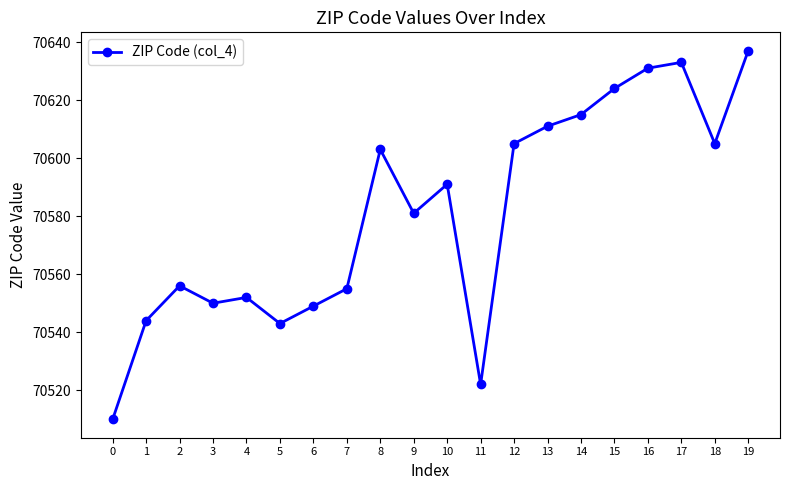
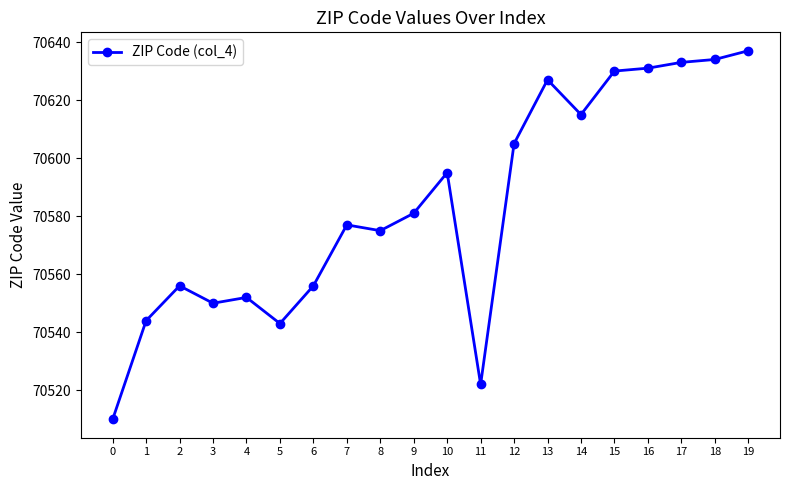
  {
    "0": 70510,
    "1": 70544,
    "2": 70556,
    "3": 70550,
    "4": 70552,
    "5": 70543,
-   "6": 70549,
-   "7": 70555,
-   "8": 70603,
+   "6": 70556,
+   "7": 70577,
+   "8": 70575,
    "9": 70581,
-   "10": 70591,
+   "10": 70595,
    "11": 70522,
    "12": 70605,
-   "13": 70611,
+   "13": 70627,
    "14": 70615,
-   "15": 70624,
+   "15": 70630,
    "16": 70631,
    "17": 70633,
-   "18": 70605,
+   "18": 70634,
    "19": 70637
  }
